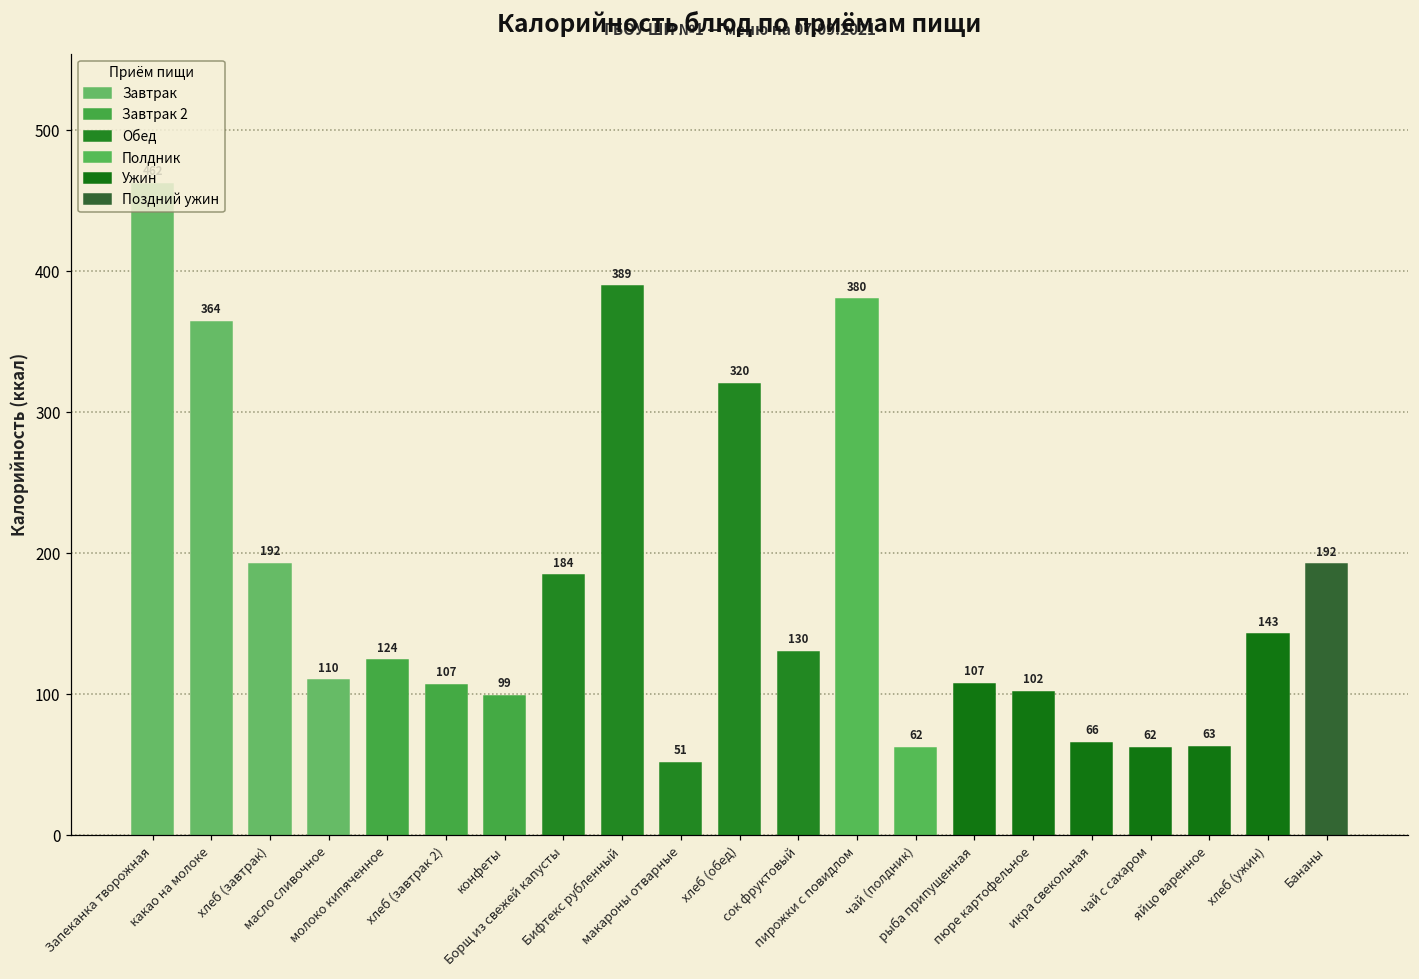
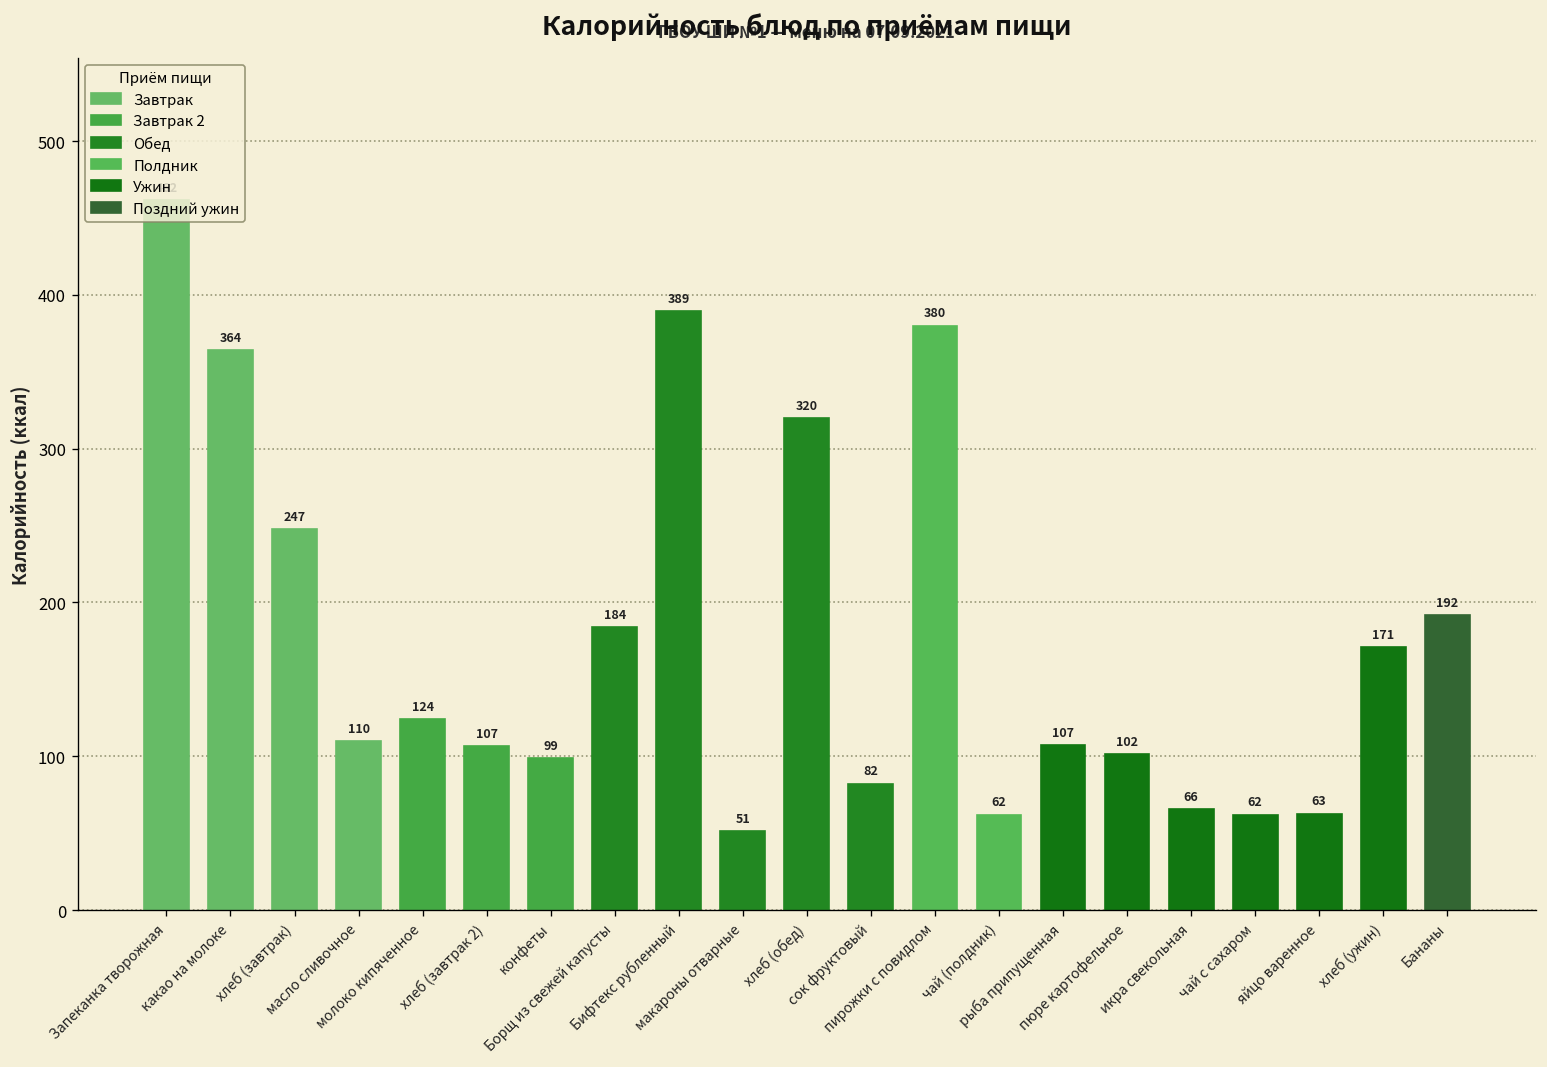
  {
    "какао на молоке": 364,
-   "хлеб (завтрак)": 192,
+   "хлеб (завтрак)": 247,
    "масло сливочное": 110,
    "молоко кипяченное": 124,
    "хлеб (завтрак 2)": 107,
    "конфеты": 99,
    "Борщ из свежей капусты": 184,
    "Бифтекс рубленный": 389,
    "макароны отварные": 51,
    "хлеб (обед)": 320,
-   "сок фруктовый": 130,
+   "сок фруктовый": 82,
    "пирожки с повидлом": 380,
    "чай (полдник)": 62,
    "рыба припущенная": 107,
    "пюре картофельное": 102,
    "икра свекольная": 66,
    "чай с сахаром": 62,
    "яйцо варенное": 63,
-   "хлеб (ужин)": 143,
+   "хлеб (ужин)": 171,
    "Бананы": 192
  }
